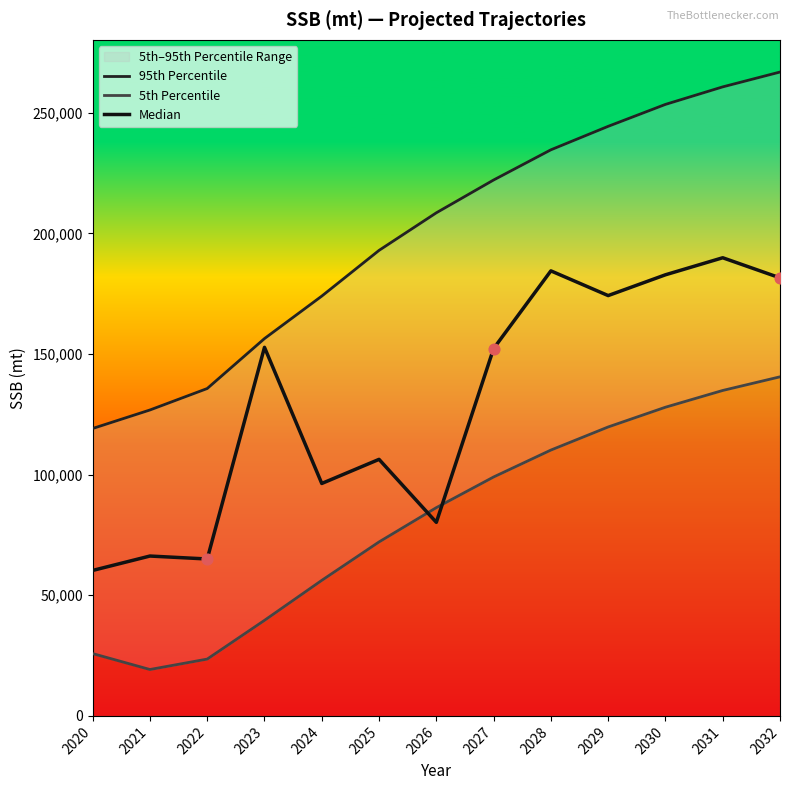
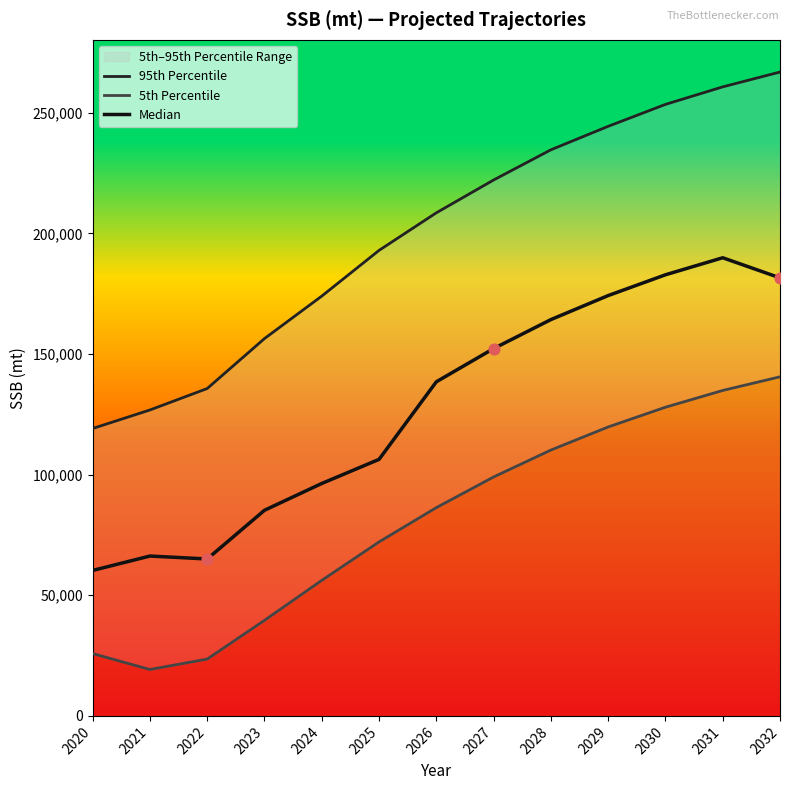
  {
    "Median": {
      "2020": "60,000",
      "2021": "66,000",
-     "2023": "153,000",
+     "2023": "85,000",
      "2024": "96,000",
      "2025": "106,000",
-     "2026": "80,000",
-     "2028": "184,000",
+     "2026": "138,000",
+     "2028": "164,000",
      "2029": "174,000",
      "2030": "183,000",
      "2031": "190,000"
    }
  }
